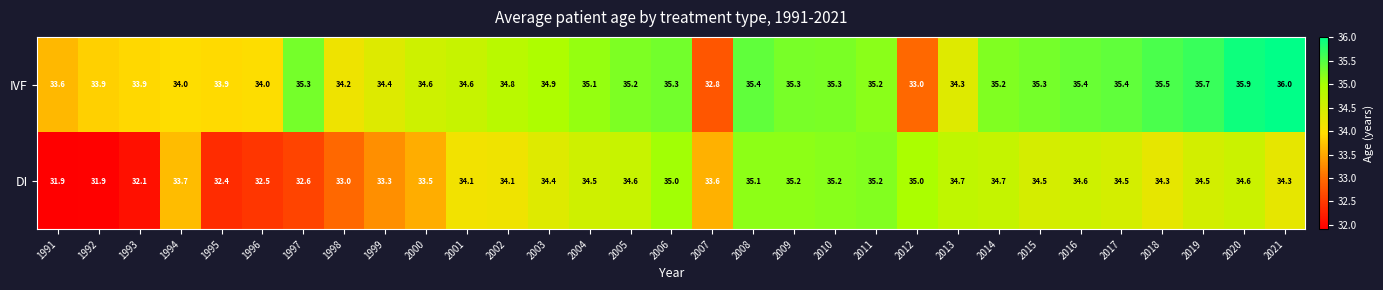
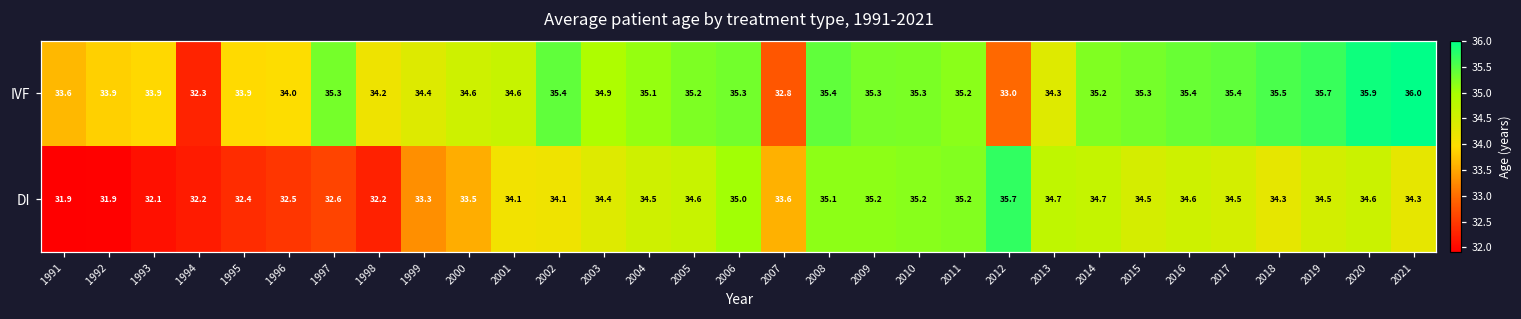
  {
    "IVF": {
      "1991": 33.6,
      "1992": 33.9,
      "1993": 33.9,
-     "1994": 34.0,
+     "1994": 32.3,
      "1995": 33.9,
      "1996": 34.0,
      "1997": 35.3,
      "1998": 34.2,
      "1999": 34.4,
      "2000": 34.6,
      "2001": 34.6,
-     "2002": 34.8,
+     "2002": 35.4,
      "2003": 34.9,
      "2004": 35.1,
      "2005": 35.2,
      "2006": 35.3,
      "2007": 32.8,
      "2008": 35.4,
      "2009": 35.3,
      "2010": 35.3,
      "2011": 35.2,
      "2012": 33.0,
      "2013": 34.3,
      "2014": 35.2,
      "2015": 35.3,
      "2016": 35.4,
      "2017": 35.4,
      "2018": 35.5,
      "2019": 35.7,
      "2020": 35.9,
      "2021": 36.0
    },
    "DI": {
      "1991": 31.9,
      "1992": 31.9,
      "1993": 32.1,
-     "1994": 33.7,
+     "1994": 32.2,
      "1995": 32.4,
      "1996": 32.5,
      "1997": 32.6,
-     "1998": 33.0,
+     "1998": 32.2,
      "1999": 33.3,
      "2000": 33.5,
      "2001": 34.1,
      "2002": 34.1,
      "2003": 34.4,
      "2004": 34.5,
      "2005": 34.6,
      "2006": 35.0,
      "2007": 33.6,
      "2008": 35.1,
      "2009": 35.2,
      "2010": 35.2,
      "2011": 35.2,
-     "2012": 35.0,
+     "2012": 35.7,
      "2013": 34.7,
      "2014": 34.7,
      "2015": 34.5,
      "2016": 34.6,
      "2017": 34.5,
      "2018": 34.3,
      "2019": 34.5,
      "2020": 34.6,
      "2021": 34.3
    }
  }
